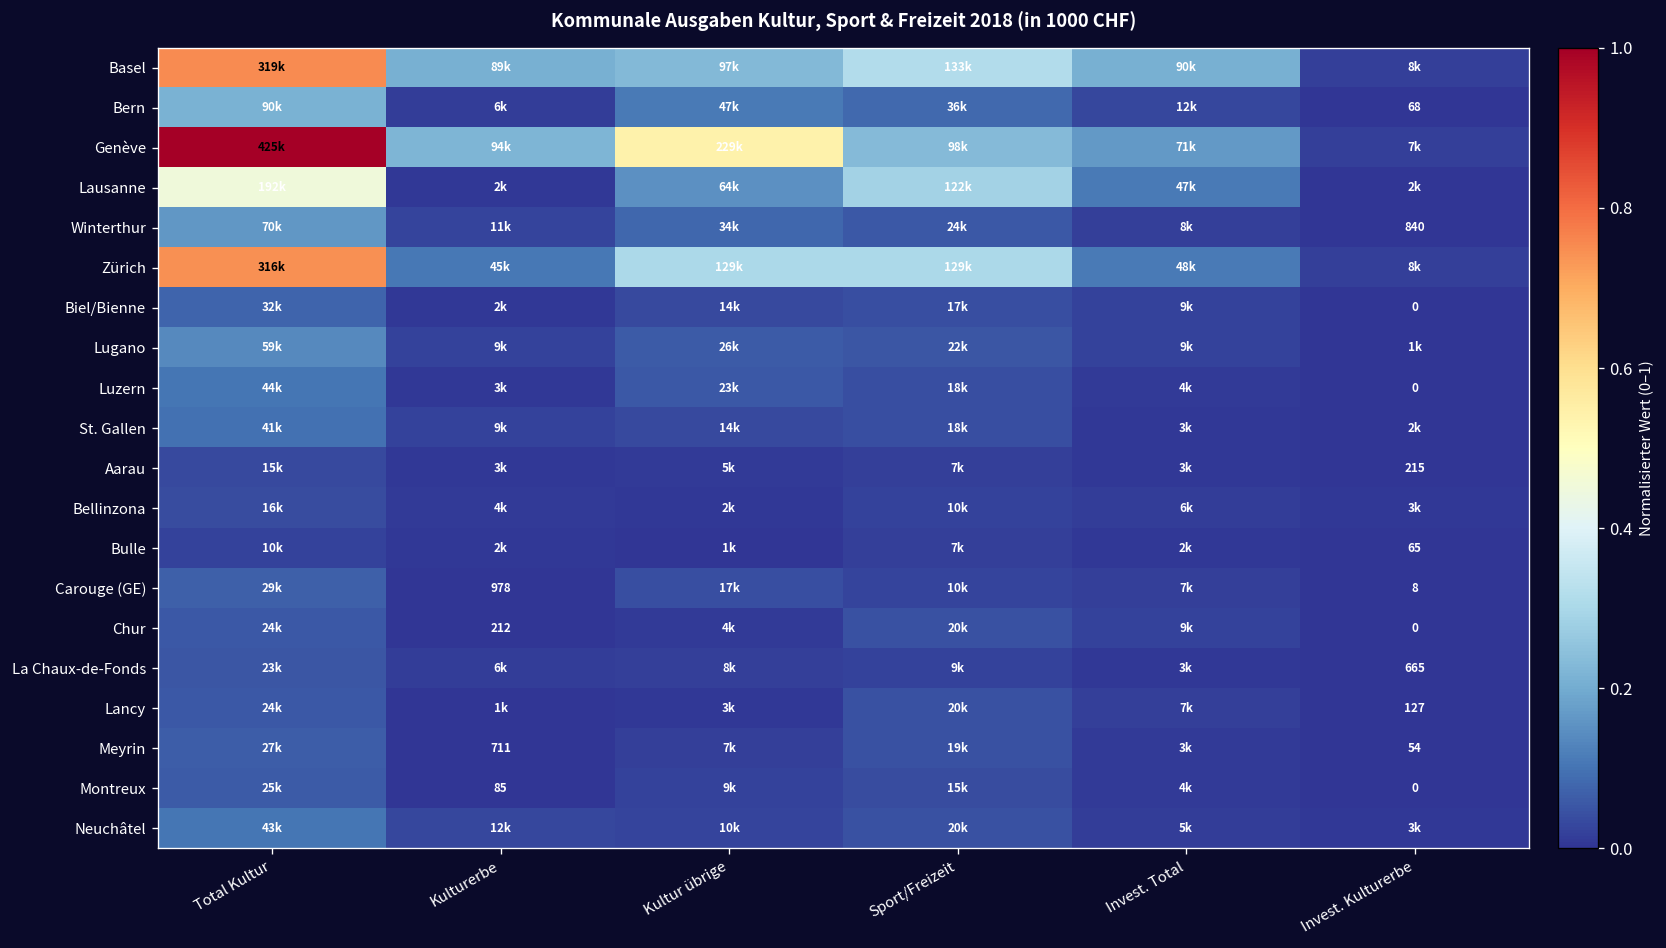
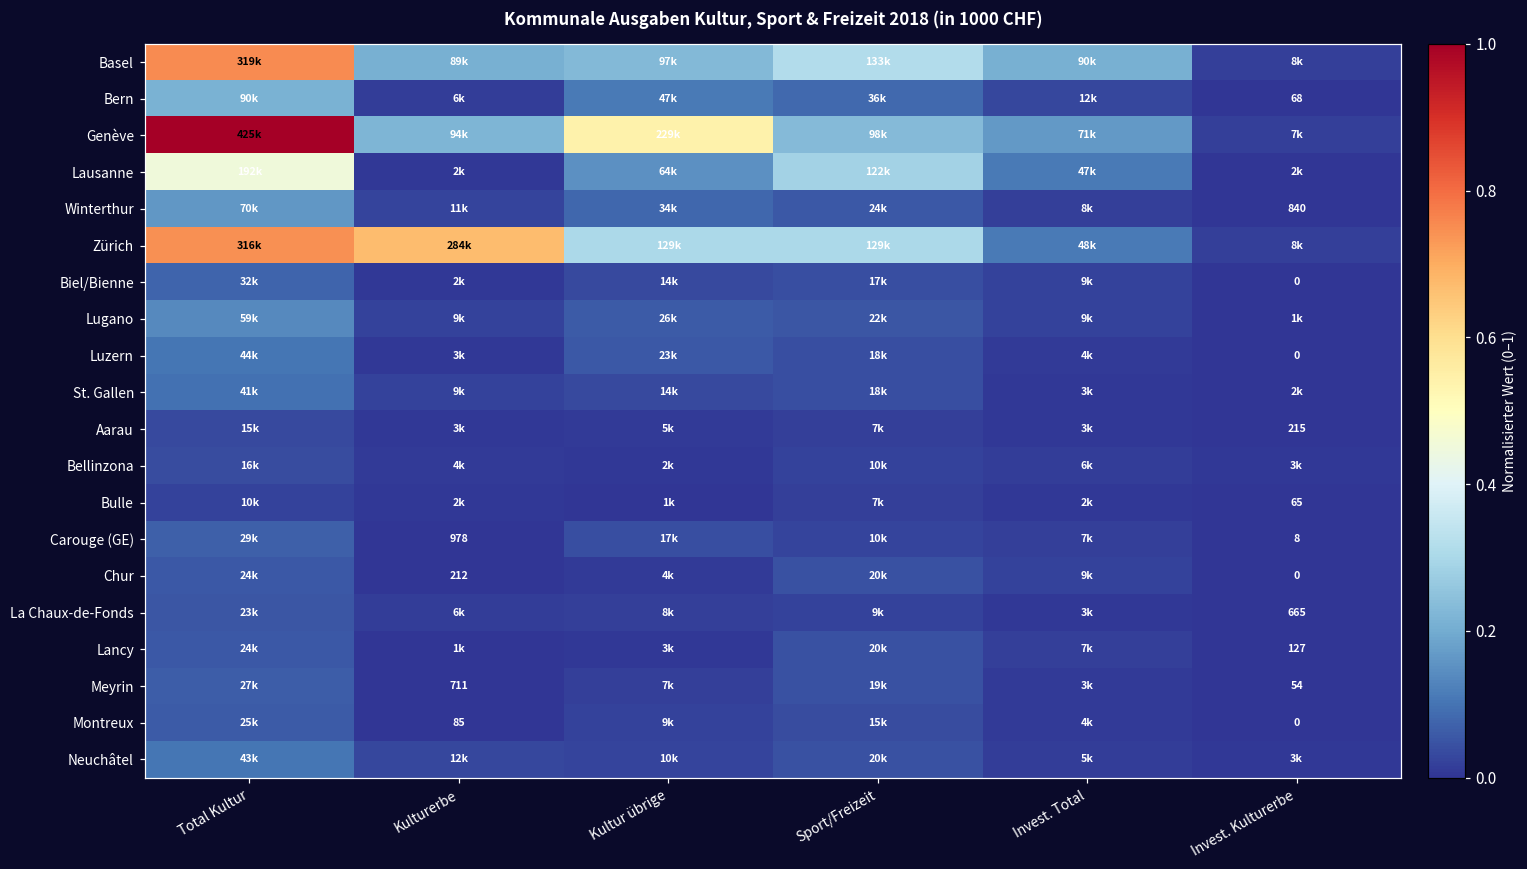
  {
    "Basel": {
      "Total Kultur": "319k",
      "Kulturerbe": "89k",
      "Kultur übrige": "97k",
      "Sport/Freizeit": "133k",
      "Invest. Total": "90k",
      "Invest. Kulturerbe": "8k"
    },
    "Bern": {
      "Total Kultur": "90k",
      "Kulturerbe": "6k",
      "Kultur übrige": "47k",
      "Sport/Freizeit": "36k",
      "Invest. Total": "12k",
      "Invest. Kulturerbe": "68"
    },
    "Genève": {
      "Total Kultur": "425k",
      "Kulturerbe": "94k",
      "Kultur übrige": "229k",
      "Sport/Freizeit": "98k",
      "Invest. Total": "71k",
      "Invest. Kulturerbe": "7k"
    },
    "Lausanne": {
      "Kulturerbe": "2k",
      "Kultur übrige": "64k",
      "Sport/Freizeit": "122k",
      "Invest. Total": "47k",
      "Invest. Kulturerbe": "2k"
    },
    "Winterthur": {
      "Total Kultur": "70k",
      "Kulturerbe": "11k",
      "Kultur übrige": "34k",
      "Sport/Freizeit": "24k",
      "Invest. Total": "8k",
      "Invest. Kulturerbe": "840"
    },
    "Zürich": {
      "Total Kultur": "316k",
-     "Kulturerbe": "45k",
+     "Kulturerbe": "284k",
      "Kultur übrige": "129k",
      "Sport/Freizeit": "129k",
      "Invest. Total": "48k",
      "Invest. Kulturerbe": "8k"
    },
    "Biel/Bienne": {
      "Total Kultur": "32k",
      "Kulturerbe": "2k",
      "Kultur übrige": "14k",
      "Sport/Freizeit": "17k",
      "Invest. Total": "9k",
      "Invest. Kulturerbe": "0"
    },
    "Lugano": {
      "Total Kultur": "59k",
      "Kulturerbe": "9k",
      "Kultur übrige": "26k",
      "Sport/Freizeit": "22k",
      "Invest. Total": "9k",
      "Invest. Kulturerbe": "1k"
    },
    "Luzern": {
      "Total Kultur": "44k",
      "Kulturerbe": "3k",
      "Kultur übrige": "23k",
      "Sport/Freizeit": "18k",
      "Invest. Total": "4k",
      "Invest. Kulturerbe": "0"
    },
    "St. Gallen": {
      "Total Kultur": "41k",
      "Kulturerbe": "9k",
      "Kultur übrige": "14k",
      "Sport/Freizeit": "18k",
      "Invest. Total": "3k",
      "Invest. Kulturerbe": "2k"
    },
    "Aarau": {
      "Total Kultur": "15k",
      "Kulturerbe": "3k",
      "Kultur übrige": "5k",
      "Sport/Freizeit": "7k",
      "Invest. Total": "3k",
      "Invest. Kulturerbe": "215"
    },
    "Bellinzona": {
      "Total Kultur": "16k",
      "Kulturerbe": "4k",
      "Kultur übrige": "2k",
      "Sport/Freizeit": "10k",
      "Invest. Total": "6k",
      "Invest. Kulturerbe": "3k"
    },
    "Bulle": {
      "Total Kultur": "10k",
      "Kulturerbe": "2k",
      "Kultur übrige": "1k",
      "Sport/Freizeit": "7k",
      "Invest. Total": "2k",
      "Invest. Kulturerbe": "65"
    },
    "Carouge (GE)": {
      "Total Kultur": "29k",
      "Kulturerbe": "978",
      "Kultur übrige": "17k",
      "Sport/Freizeit": "10k",
      "Invest. Total": "7k",
      "Invest. Kulturerbe": "8"
    },
    "Chur": {
      "Total Kultur": "24k",
      "Kulturerbe": "212",
      "Kultur übrige": "4k",
      "Sport/Freizeit": "20k",
      "Invest. Total": "9k",
      "Invest. Kulturerbe": "0"
    },
    "La Chaux-de-Fonds": {
      "Total Kultur": "23k",
      "Kulturerbe": "6k",
      "Kultur übrige": "8k",
      "Sport/Freizeit": "9k",
      "Invest. Total": "3k",
      "Invest. Kulturerbe": "665"
    },
    "Lancy": {
      "Total Kultur": "24k",
      "Kulturerbe": "1k",
      "Kultur übrige": "3k",
      "Sport/Freizeit": "20k",
      "Invest. Total": "7k",
      "Invest. Kulturerbe": "127"
    },
    "Meyrin": {
      "Total Kultur": "27k",
      "Kulturerbe": "711",
      "Kultur übrige": "7k",
      "Sport/Freizeit": "19k",
      "Invest. Total": "3k",
      "Invest. Kulturerbe": "54"
    },
    "Montreux": {
      "Total Kultur": "25k",
      "Kulturerbe": "85",
      "Kultur übrige": "9k",
      "Sport/Freizeit": "15k",
      "Invest. Total": "4k",
      "Invest. Kulturerbe": "0"
    },
    "Neuchâtel": {
      "Total Kultur": "43k",
      "Kulturerbe": "12k",
      "Kultur übrige": "10k",
      "Sport/Freizeit": "20k",
      "Invest. Total": "5k",
      "Invest. Kulturerbe": "3k"
    }
  }
